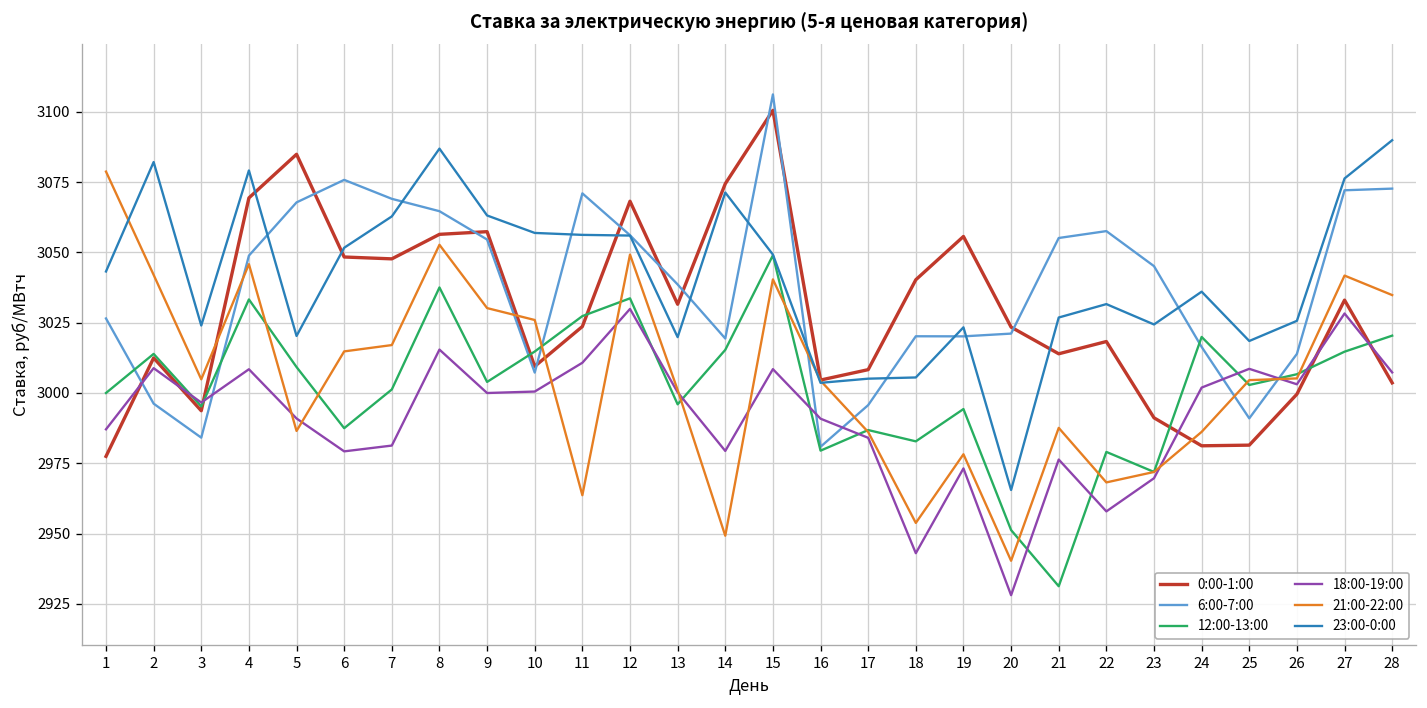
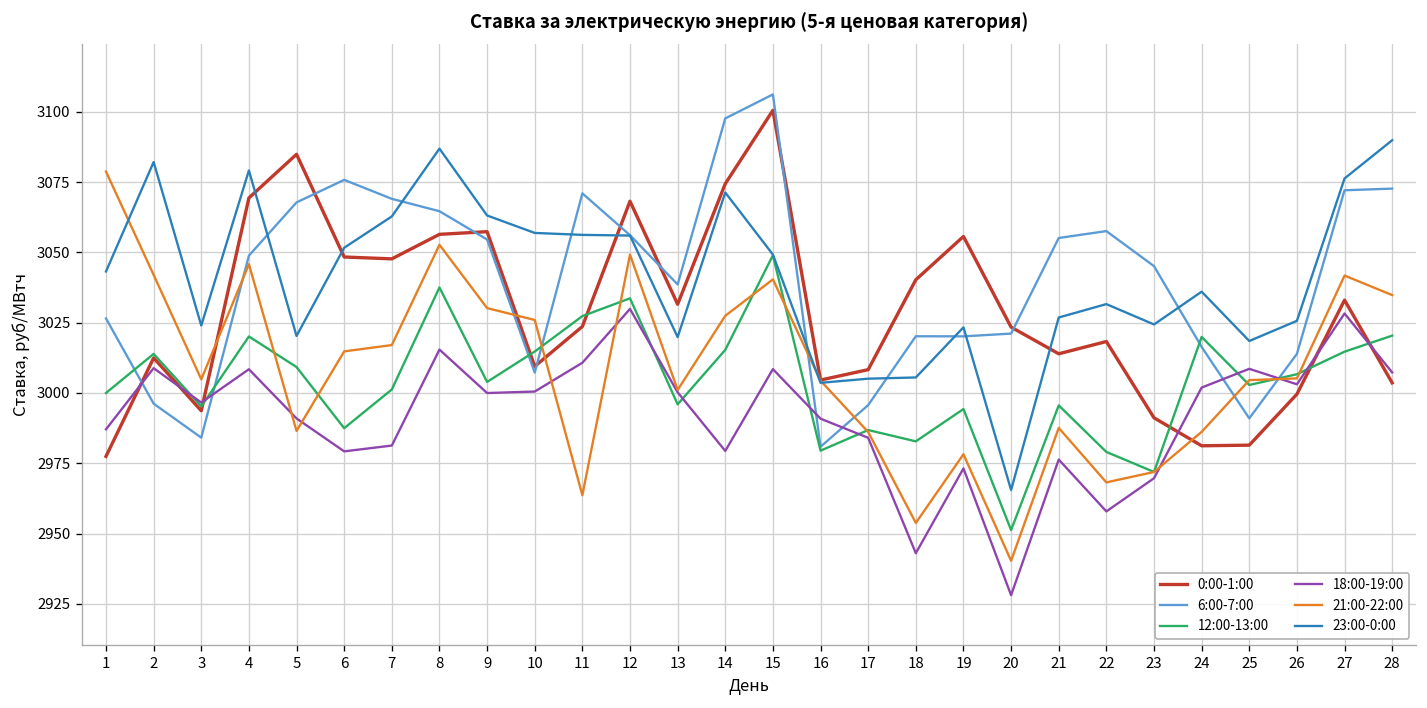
  {
    "0:00-1:00": {
      "1": 2977,
      "2": 3012,
      "3": 2994,
      "4": 3069,
      "5": 3085,
      "6": 3048,
      "7": 3048,
      "8": 3056,
      "9": 3057,
      "10": 3009,
      "11": 3024,
      "12": 3068,
      "13": 3032,
      "14": 3074,
      "15": 3101,
      "17": 3008,
      "18": 3040,
      "19": 3056,
      "20": 3023,
      "21": 3014,
      "22": 3018,
      "23": 2991,
      "24": 2981,
      "25": 2981,
      "26": 3000,
      "27": 3033,
      "28": 3004
    },
    "6:00-7:00": {
      "1": 3026,
      "2": 2996,
      "3": 2984,
      "4": 3049,
      "5": 3068,
      "6": 3076,
      "7": 3069,
      "8": 3065,
      "9": 3055,
      "10": 3007,
      "11": 3071,
      "13": 3039,
-     "14": 3019,
+     "14": 3098,
      "15": 3106,
      "16": 2981,
      "17": 2996,
      "18": 3020,
      "19": 3020,
      "20": 3021,
      "21": 3055,
      "22": 3058,
      "23": 3045,
      "24": 3016,
      "25": 2991,
      "26": 3014,
      "27": 3072,
      "28": 3073
    },
    "12:00-13:00": {
      "1": 3000,
      "2": 3014,
      "3": 2995,
-     "4": 3033,
+     "4": 3020,
      "5": 3009,
      "6": 2987,
      "7": 3001,
      "8": 3038,
      "9": 3004,
      "10": 3015,
      "11": 3027,
      "12": 3034,
      "13": 2996,
      "14": 3015,
      "16": 2979,
      "18": 2983,
      "19": 2994,
      "20": 2951,
-     "21": 2931,
+     "21": 2996,
      "22": 2979,
      "24": 3020,
      "25": 3003,
      "26": 3007,
      "27": 3015,
      "28": 3020
    },
    "18:00-19:00": {
      "1": 2987,
      "2": 3009,
      "3": 2997,
      "4": 3008,
      "5": 2991,
      "6": 2979,
      "7": 2981,
      "8": 3015,
      "9": 3000,
      "10": 3000,
      "11": 3011,
      "12": 3030,
      "14": 2979,
      "15": 3008,
      "16": 2991,
      "17": 2984,
      "18": 2943,
      "19": 2973,
      "20": 2928,
      "21": 2976,
      "22": 2958,
      "23": 2970,
      "24": 3002,
      "25": 3009,
      "26": 3003,
      "27": 3028,
      "28": 3007
    },
    "21:00-22:00": {
      "1": 3079,
      "2": 3042,
      "3": 3005,
      "4": 3046,
      "5": 2986,
      "6": 3015,
      "7": 3017,
      "8": 3053,
      "9": 3030,
      "10": 3026,
      "11": 2964,
      "12": 3049,
-     "14": 2949,
+     "14": 3027,
      "15": 3040,
      "18": 2954,
      "19": 2978,
      "20": 2940,
      "21": 2988,
      "22": 2968,
      "24": 2986,
      "25": 3005,
      "26": 3005,
      "27": 3042,
      "28": 3035
    },
    "23:00-0:00": {
      "1": 3043,
      "2": 3082,
      "3": 3024,
      "4": 3079,
      "5": 3020,
      "6": 3052,
      "7": 3063,
      "8": 3087,
      "9": 3063,
      "10": 3057,
      "11": 3056,
      "13": 3020,
      "14": 3071,
      "17": 3005,
      "18": 3006,
      "19": 3023,
      "20": 2965,
      "21": 3027,
      "22": 3032,
      "23": 3024,
      "24": 3036,
      "25": 3018,
      "26": 3026,
      "27": 3076,
      "28": 3090
    }
  }
